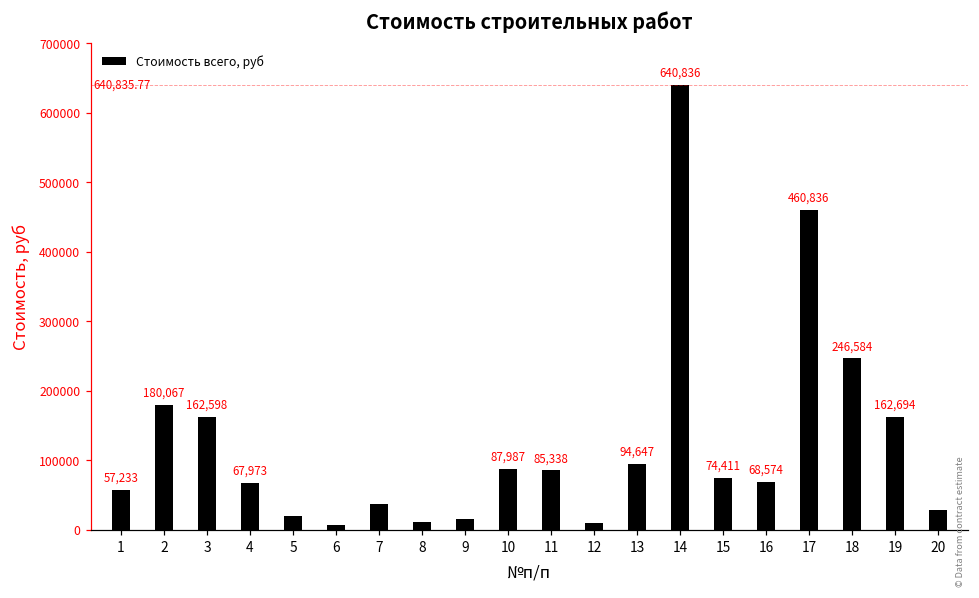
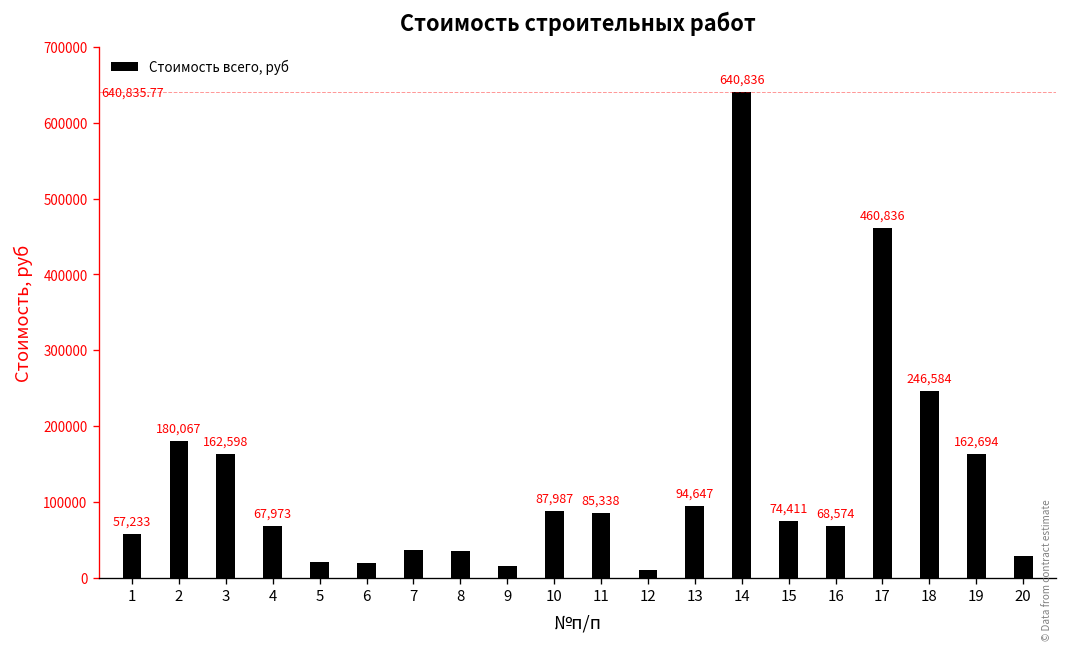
  {
    "5": 20000,
-   "6": 10000,
+   "6": 20000,
    "7": 40000,
-   "8": 10000,
+   "8": 40000,
    "9": 20000,
    "12": 10000,
    "20": 30000
  }
